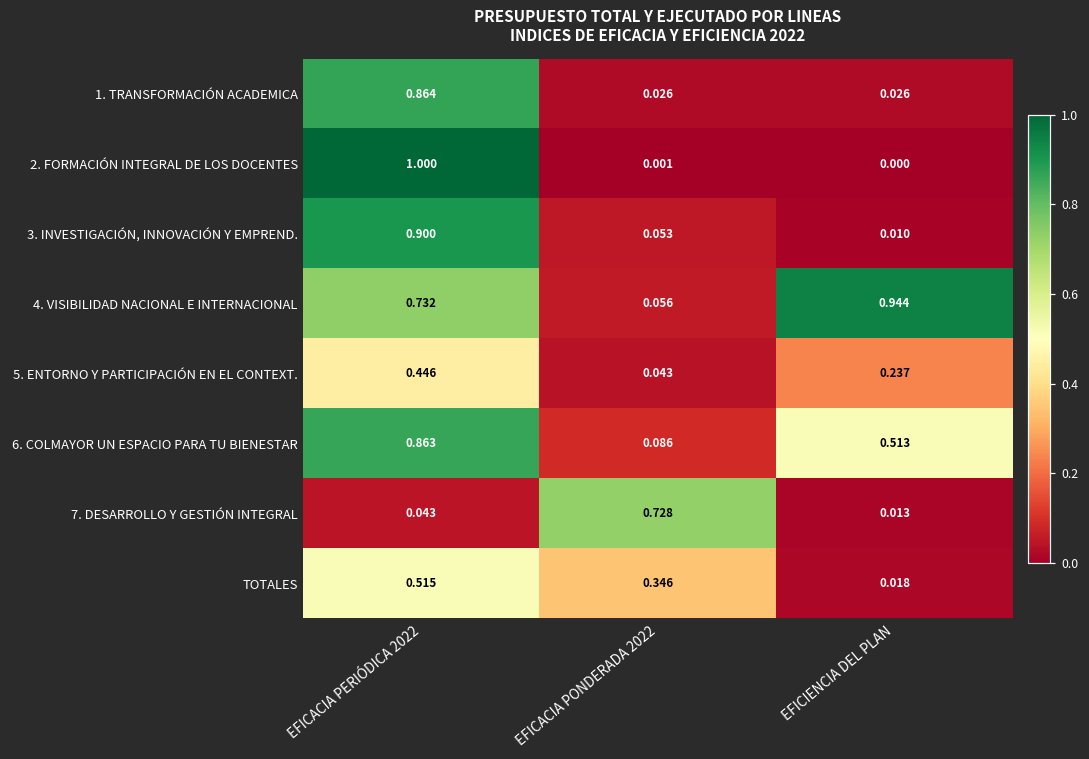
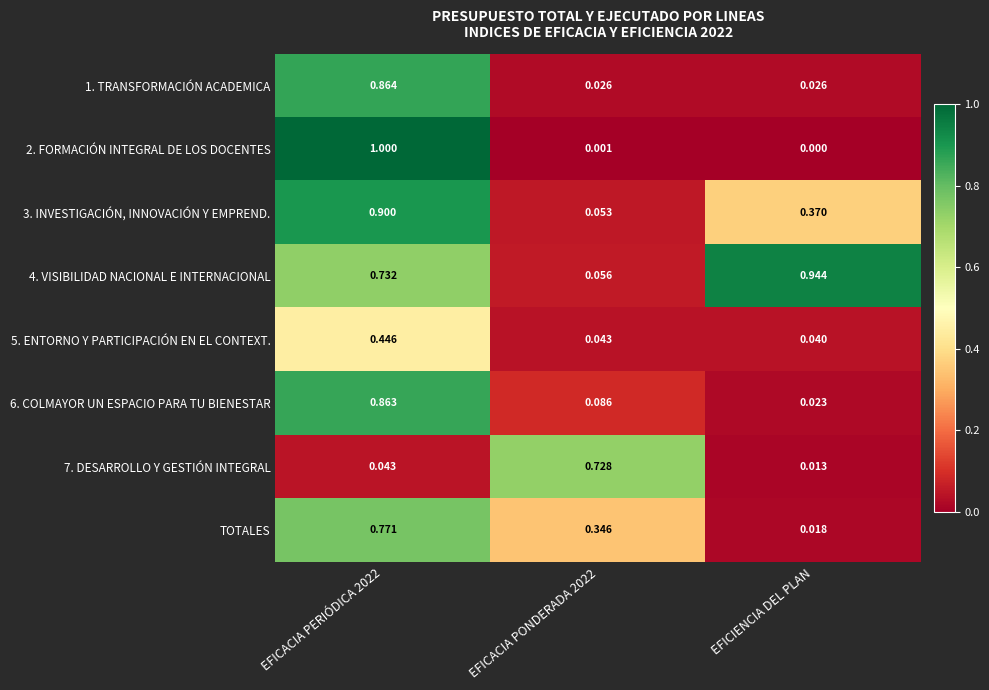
  {
    "1. TRANSFORMACIÓN ACADEMICA": {
      "EFICACIA PERIÓDICA 2022": 0.864,
      "EFICACIA PONDERADA 2022": 0.026,
      "EFICIENCIA DEL PLAN": 0.026
    },
    "2. FORMACIÓN INTEGRAL DE LOS DOCENTES": {
      "EFICACIA PERIÓDICA 2022": 1.000,
      "EFICACIA PONDERADA 2022": 0.001,
      "EFICIENCIA DEL PLAN": 0.000
    },
    "3. INVESTIGACIÓN, INNOVACIÓN Y EMPREND.": {
      "EFICACIA PERIÓDICA 2022": 0.900,
      "EFICACIA PONDERADA 2022": 0.053,
-     "EFICIENCIA DEL PLAN": 0.010
+     "EFICIENCIA DEL PLAN": 0.370
    },
    "4. VISIBILIDAD NACIONAL E INTERNACIONAL": {
      "EFICACIA PERIÓDICA 2022": 0.732,
      "EFICACIA PONDERADA 2022": 0.056,
      "EFICIENCIA DEL PLAN": 0.944
    },
    "5. ENTORNO Y PARTICIPACIÓN EN EL CONTEXT.": {
      "EFICACIA PERIÓDICA 2022": 0.446,
      "EFICACIA PONDERADA 2022": 0.043,
-     "EFICIENCIA DEL PLAN": 0.237
+     "EFICIENCIA DEL PLAN": 0.040
    },
    "6. COLMAYOR UN ESPACIO PARA TU BIENESTAR": {
      "EFICACIA PERIÓDICA 2022": 0.863,
      "EFICACIA PONDERADA 2022": 0.086,
-     "EFICIENCIA DEL PLAN": 0.513
+     "EFICIENCIA DEL PLAN": 0.023
    },
    "7. DESARROLLO Y GESTIÓN INTEGRAL": {
      "EFICACIA PERIÓDICA 2022": 0.043,
      "EFICACIA PONDERADA 2022": 0.728,
      "EFICIENCIA DEL PLAN": 0.013
    },
    "TOTALES": {
-     "EFICACIA PERIÓDICA 2022": 0.515,
+     "EFICACIA PERIÓDICA 2022": 0.771,
      "EFICACIA PONDERADA 2022": 0.346,
      "EFICIENCIA DEL PLAN": 0.018
    }
  }
